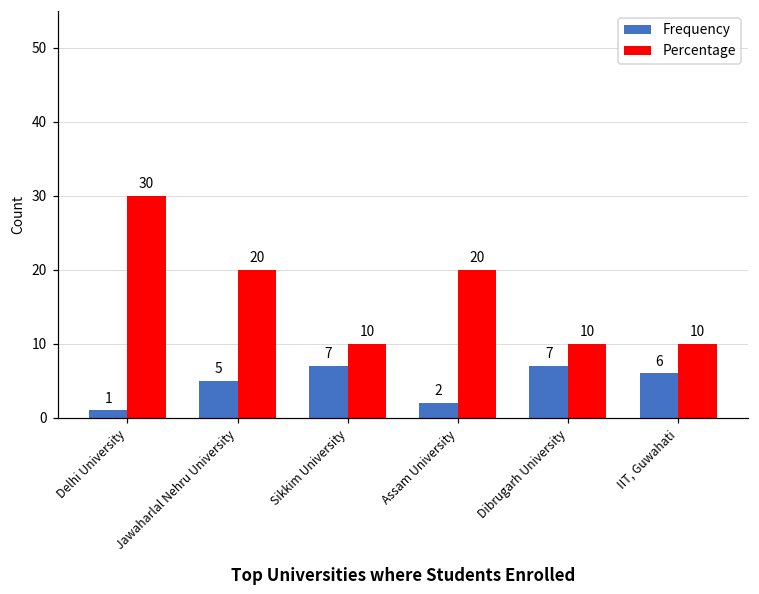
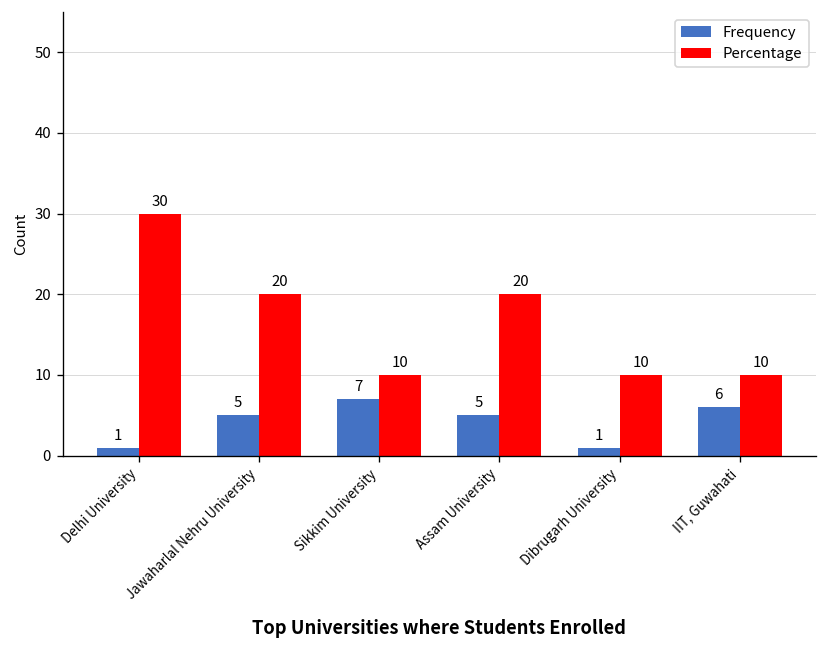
  {
    "Frequency": {
      "Delhi University": 1,
      "Jawaharlal Nehru University": 5,
      "Sikkim University": 7,
-     "Assam University": 2,
-     "Dibrugarh University": 7,
+     "Assam University": 5,
+     "Dibrugarh University": 1,
      "IIT, Guwahati": 6
    },
    "Percentage": {
      "Delhi University": 30,
      "Jawaharlal Nehru University": 20,
      "Sikkim University": 10,
      "Assam University": 20,
      "Dibrugarh University": 10,
      "IIT, Guwahati": 10
    }
  }
